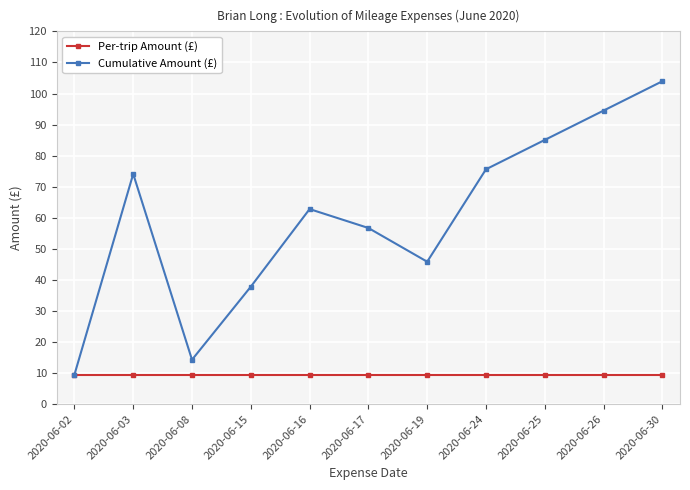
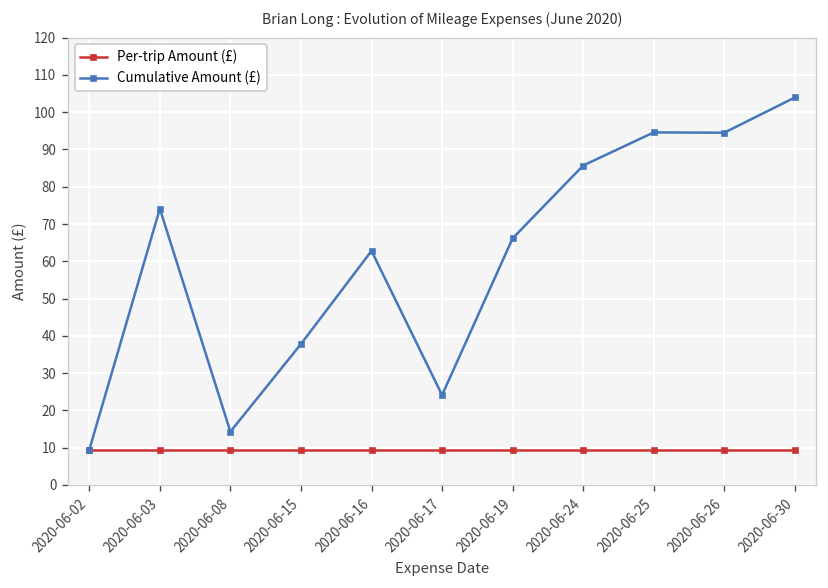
  {
    "Per-trip Amount (£)": {
      "2020-06-03": 9,
      "2020-06-08": 9,
      "2020-06-15": 9,
      "2020-06-16": 9,
      "2020-06-17": 9,
      "2020-06-19": 9,
      "2020-06-24": 9,
      "2020-06-25": 9,
      "2020-06-26": 9,
      "2020-06-30": 9
    },
    "Cumulative Amount (£)": {
      "2020-06-03": 74,
      "2020-06-08": 14,
      "2020-06-15": 38,
      "2020-06-16": 63,
-     "2020-06-17": 57,
-     "2020-06-19": 46,
-     "2020-06-24": 76,
-     "2020-06-25": 85,
+     "2020-06-17": 24,
+     "2020-06-19": 66,
+     "2020-06-24": 86,
+     "2020-06-25": 95,
      "2020-06-26": 95,
      "2020-06-30": 104
    }
  }
